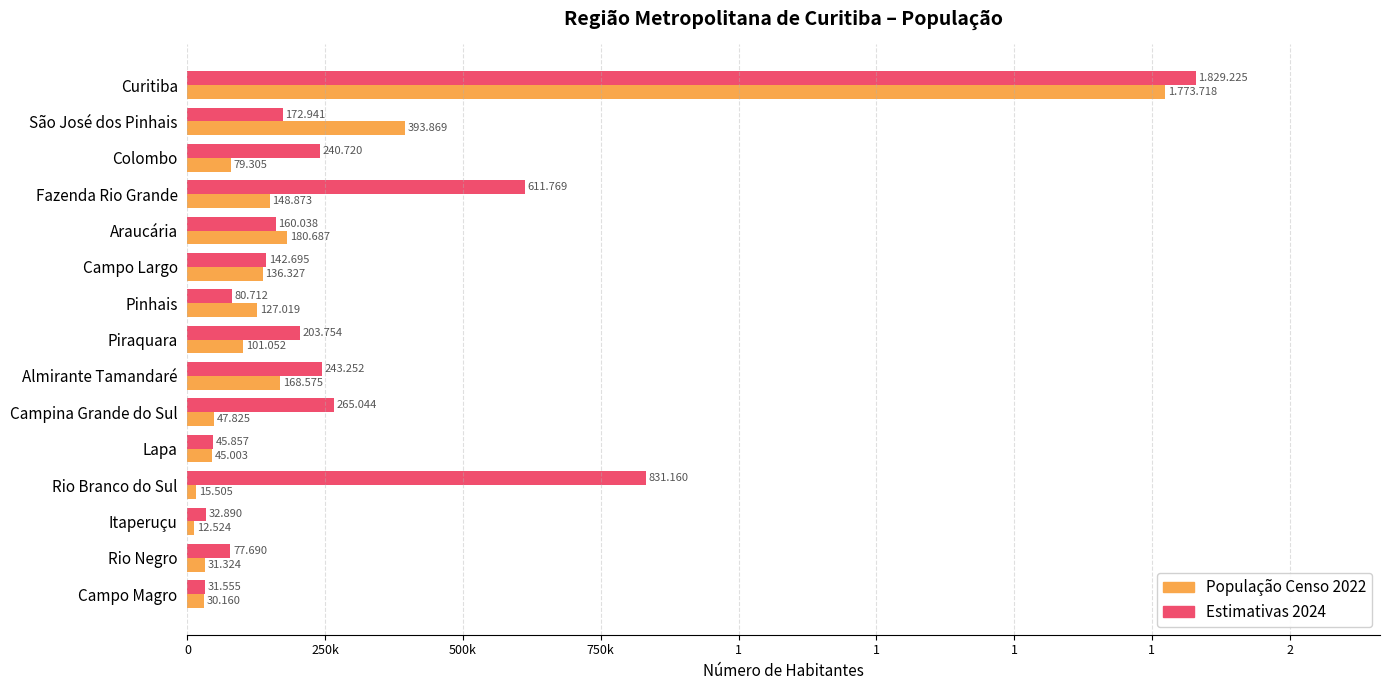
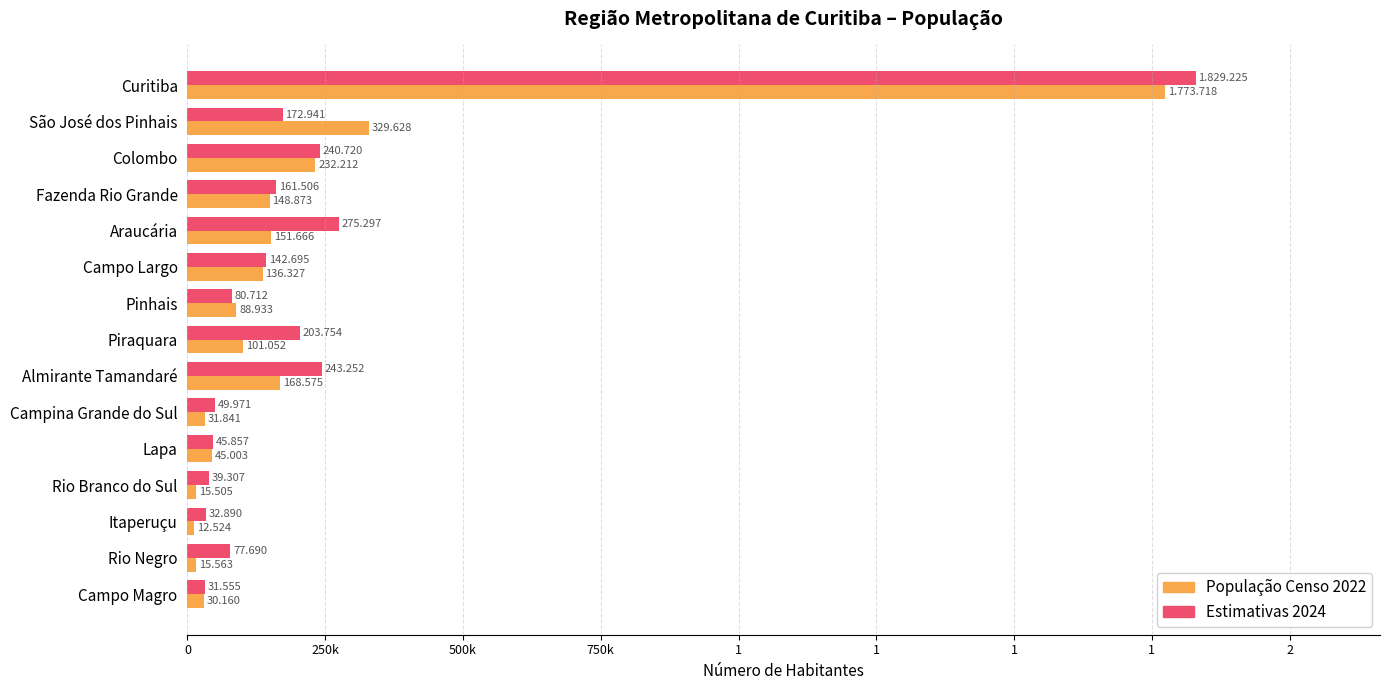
  {
    "População Censo 2022": {
-     "São José dos Pinhais": 393.869,
-     "Colombo": 79.305,
-     "Araucária": 180.687,
-     "Pinhais": 127.019,
-     "Campina Grande do Sul": 47.825,
-     "Rio Negro": 31.324
+     "São José dos Pinhais": 329.628,
+     "Colombo": 232.212,
+     "Araucária": 151.666,
+     "Pinhais": 88.933,
+     "Campina Grande do Sul": 31.841,
+     "Rio Negro": 15.563
    },
    "Estimativas 2024": {
-     "Fazenda Rio Grande": 611.769,
-     "Araucária": 160.038,
-     "Campina Grande do Sul": 265.044,
-     "Rio Branco do Sul": 831.160
+     "Fazenda Rio Grande": 161.506,
+     "Araucária": 275.297,
+     "Campina Grande do Sul": 49.971,
+     "Rio Branco do Sul": 39.307
    }
  }
